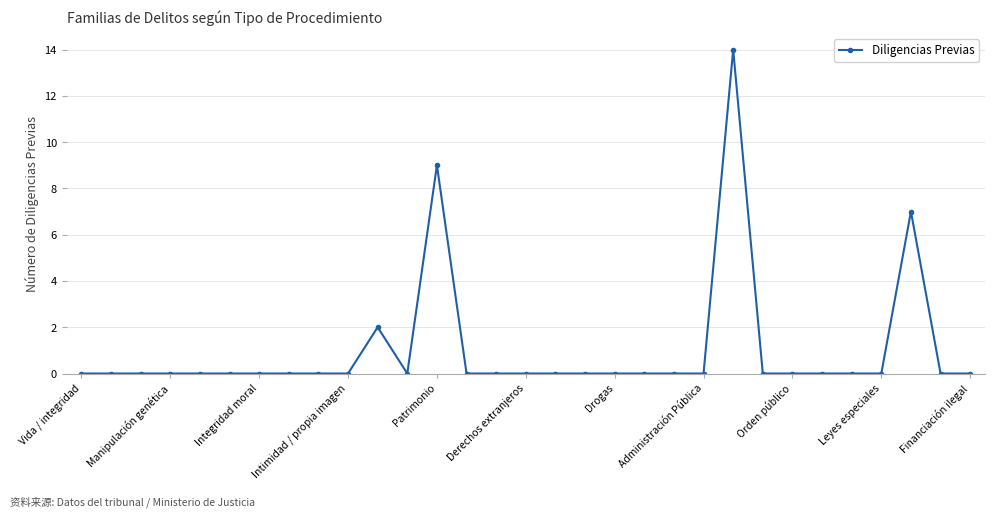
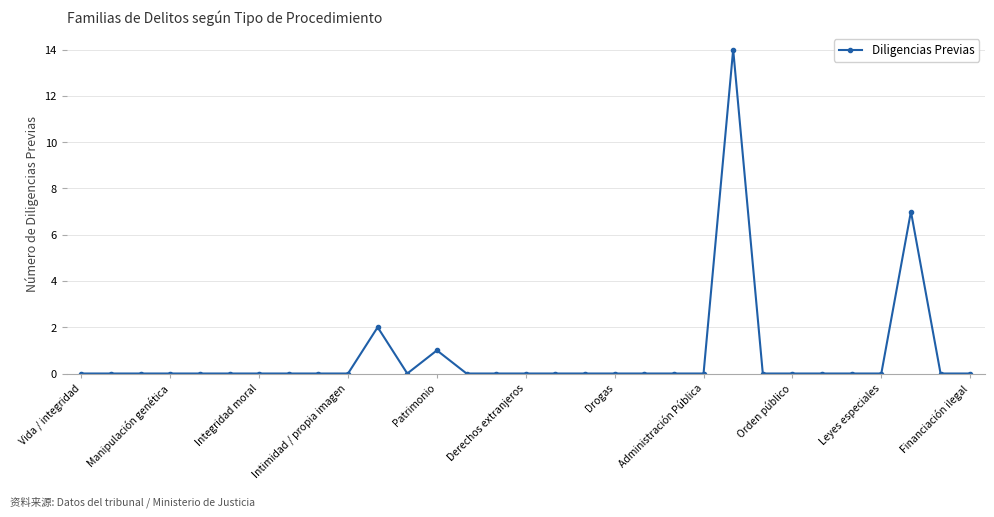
  {
    "Vida / integridad": 0,
    "Manipulación genética": 0,
    "Integridad moral": 0,
    "Intimidad / propia imagen": 0,
-   "Patrimonio": 9,
+   "Patrimonio": 1,
    "Derechos extranjeros": 0,
    "Drogas": 0,
    "Administración Pública": 0,
    "Orden público": 0,
    "Leyes especiales": 0,
    "Financiación ilegal": 0
  }
